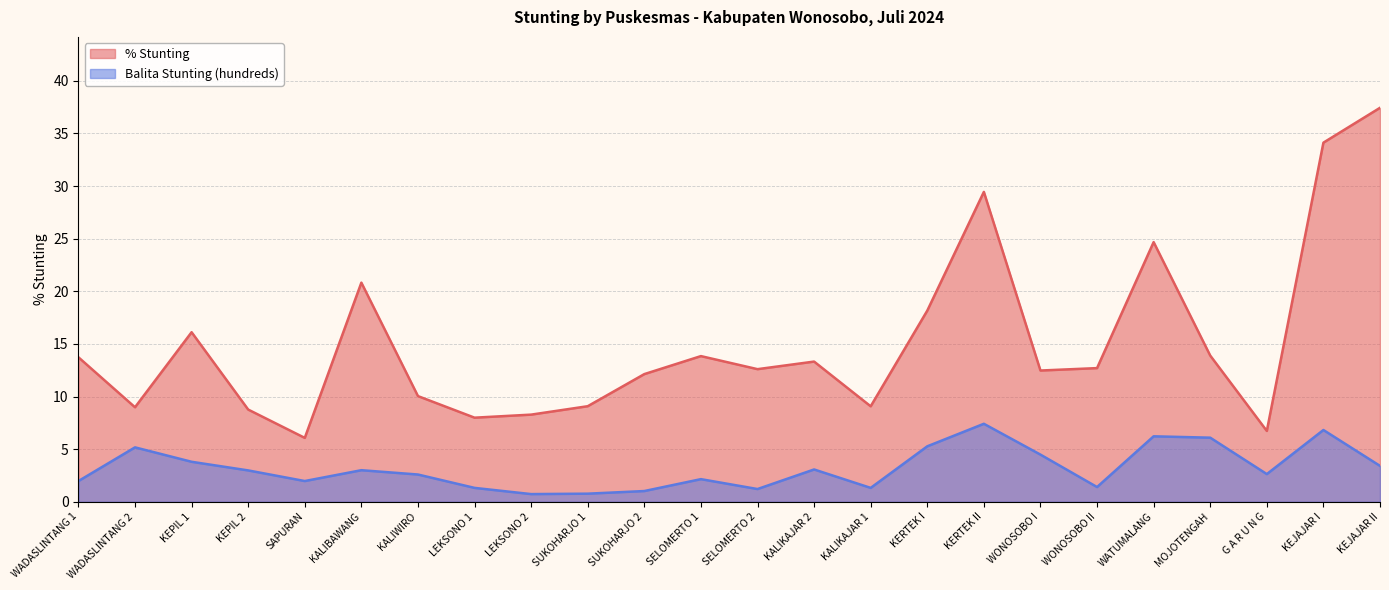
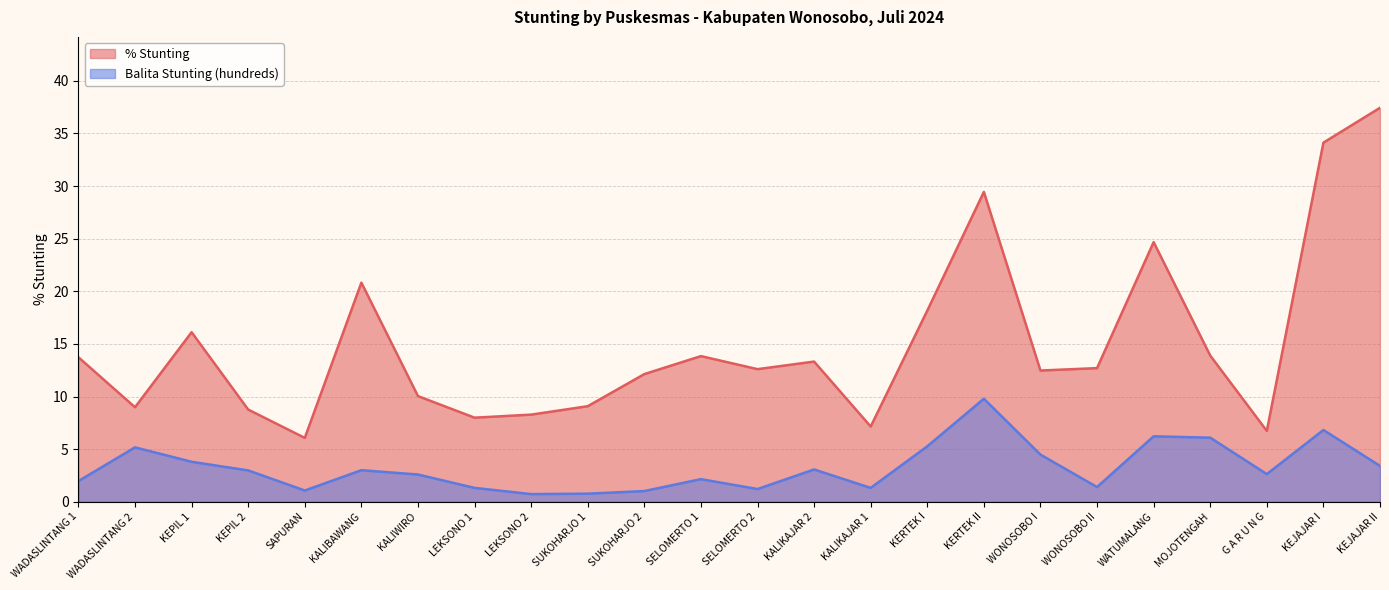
  {
    "% Stunting": {
      "WADASLINTANG 1": 13.7,
      "WADASLINTANG 2": 9.0,
      "KEPIL 1": 16.1,
      "KEPIL 2": 8.8,
      "SAPURAN": 6.1,
      "KALIBAWANG": 20.8,
      "KALIWIRO": 10.0,
      "LEKSONO 1": 8.0,
      "LEKSONO 2": 8.3,
      "SUKOHARJO 1": 9.1,
      "SUKOHARJO 2": 12.1,
      "SELOMERTO 1": 13.8,
      "SELOMERTO 2": 12.6,
      "KALIKAJAR 2": 13.3,
-     "KALIKAJAR 1": 9.1,
+     "KALIKAJAR 1": 7.2,
      "KERTEK I": 18.2,
      "KERTEK II": 29.4,
      "WONOSOBO I": 12.5,
      "WONOSOBO II": 12.7,
      "WATUMALANG": 24.7,
      "MOJOTENGAH": 13.9,
      "G A R U N G": 6.7,
      "KEJAJAR I": 34.1,
      "KEJAJAR II": 37.4
    },
    "Balita Stunting (hundreds)": {
      "WADASLINTANG 1": 2.0,
      "WADASLINTANG 2": 5.2,
      "KEPIL 1": 3.8,
      "KEPIL 2": 3.0,
-     "SAPURAN": 2.0,
+     "SAPURAN": 1.1,
      "KALIBAWANG": 3.0,
      "KALIWIRO": 2.6,
      "LEKSONO 1": 1.3,
      "LEKSONO 2": 0.7,
      "SUKOHARJO 1": 0.8,
      "SUKOHARJO 2": 1.0,
      "SELOMERTO 1": 2.2,
      "SELOMERTO 2": 1.2,
      "KALIKAJAR 2": 3.1,
      "KALIKAJAR 1": 1.3,
      "KERTEK I": 5.3,
-     "KERTEK II": 7.4,
+     "KERTEK II": 9.8,
      "WONOSOBO I": 4.5,
      "WONOSOBO II": 1.4,
      "WATUMALANG": 6.2,
      "MOJOTENGAH": 6.1,
      "G A R U N G": 2.6,
      "KEJAJAR I": 6.8,
      "KEJAJAR II": 3.4
    }
  }
